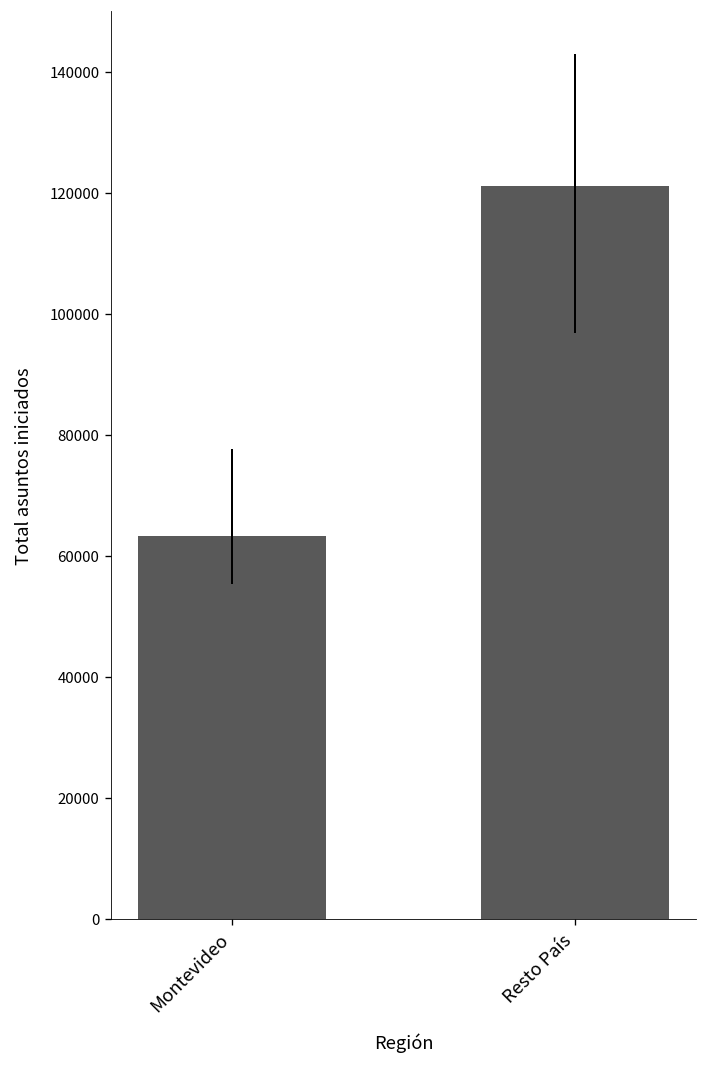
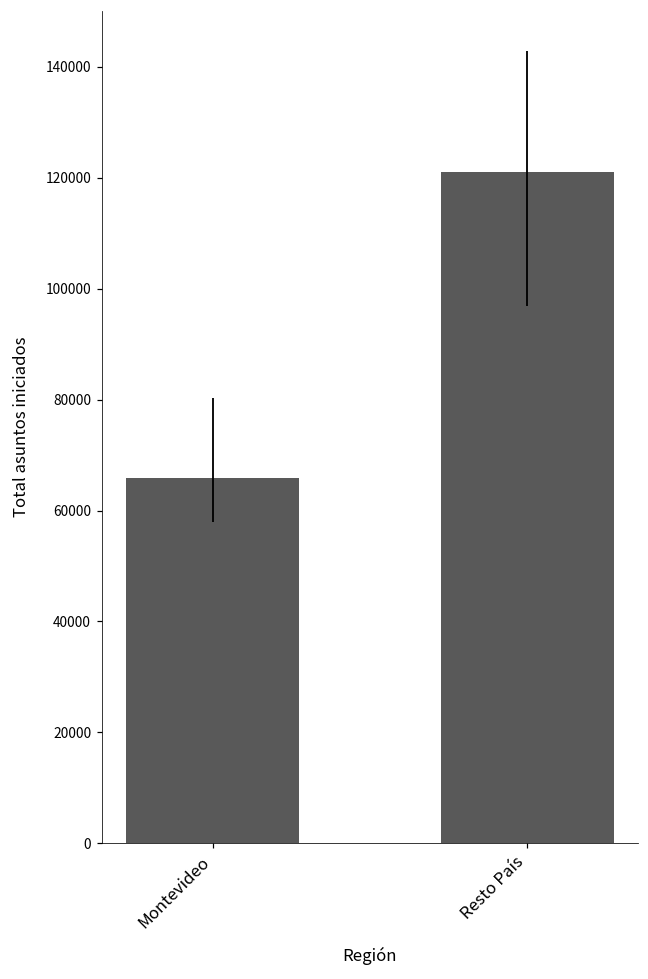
  {
-   "Montevideo": 63000,
+   "Montevideo": 66000,
    "Resto País": 121000
  }
